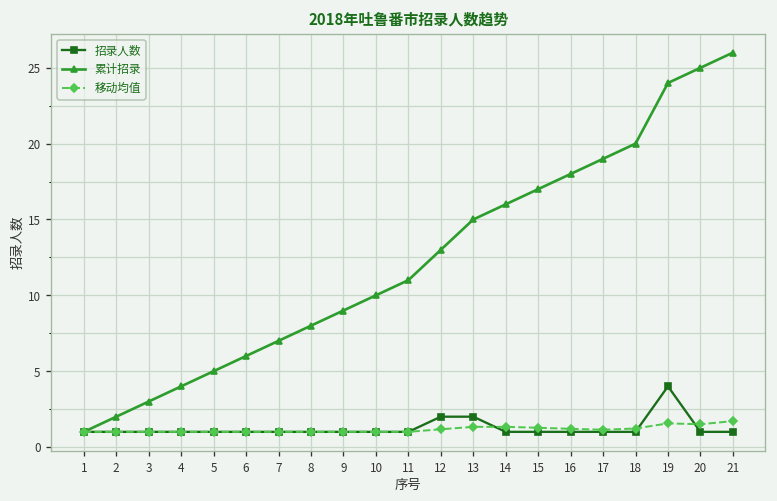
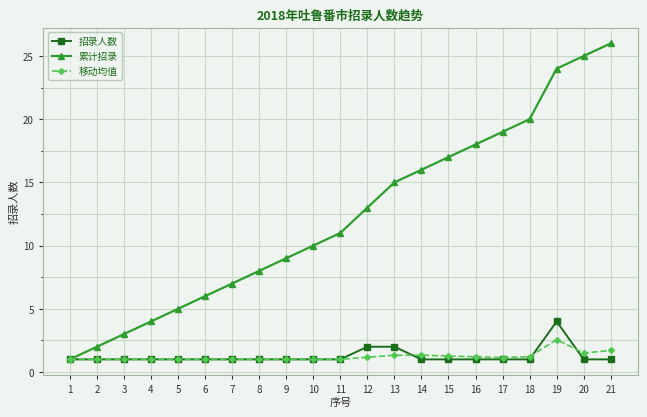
  {
    "移动均值": {
      "12": 1.2,
      "13": 1.3,
      "14": 1.3,
      "15": 1.3,
      "16": 1.2,
      "18": 1.2,
-     "19": 1.6,
+     "19": 2.6,
      "20": 1.5,
      "21": 1.7
    }
  }
